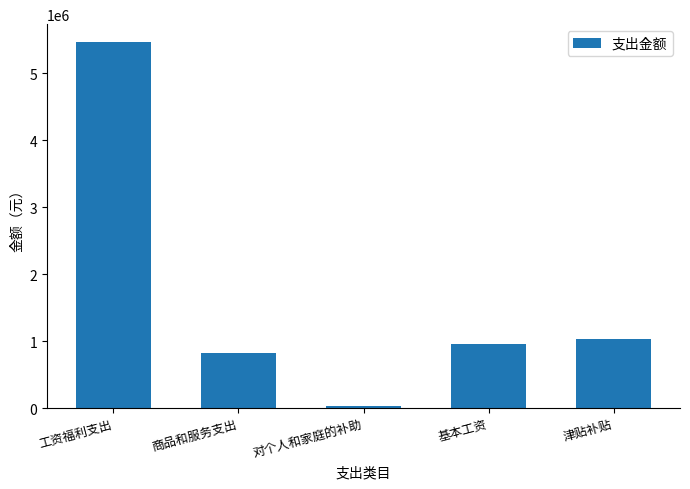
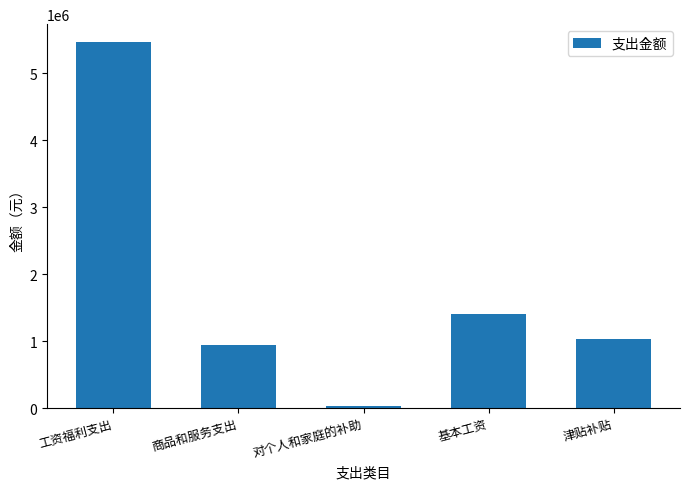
  {
    "工资福利支出": 5500000,
-   "商品和服务支出": 800000,
-   "基本工资": 1000000,
+   "商品和服务支出": 900000,
+   "基本工资": 1400000,
    "津贴补贴": 1000000
  }
